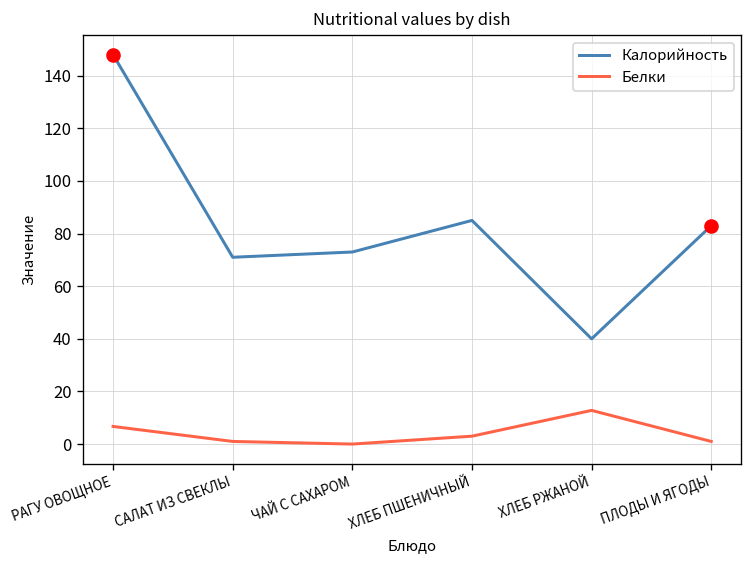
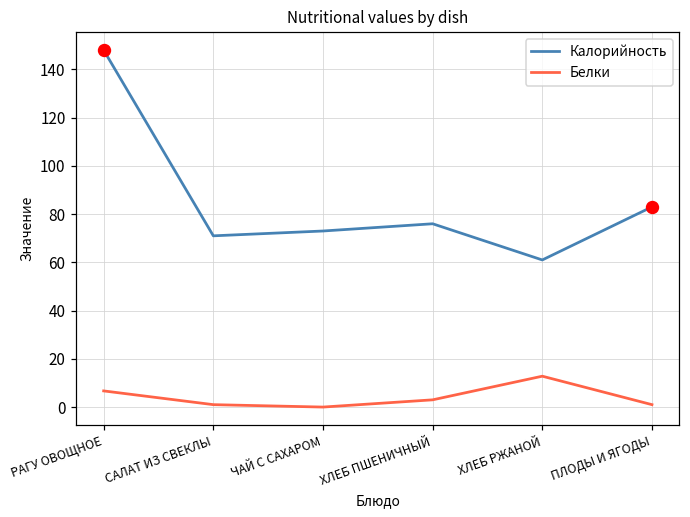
  {
    "Калорийность": {
      "САЛАТ ИЗ СВЕКЛЫ": 71,
      "ЧАЙ С САХАРОМ": 73,
-     "ХЛЕБ ПШЕНИЧНЫЙ": 85,
-     "ХЛЕБ РЖАНОЙ": 40
+     "ХЛЕБ ПШЕНИЧНЫЙ": 76,
+     "ХЛЕБ РЖАНОЙ": 61
    },
    "Белки": {
      "РАГУ ОВОЩНОЕ": 7,
      "САЛАТ ИЗ СВЕКЛЫ": 1,
      "ЧАЙ С САХАРОМ": 0,
      "ХЛЕБ ПШЕНИЧНЫЙ": 3,
      "ХЛЕБ РЖАНОЙ": 13,
      "ПЛОДЫ И ЯГОДЫ": 1
    }
  }
